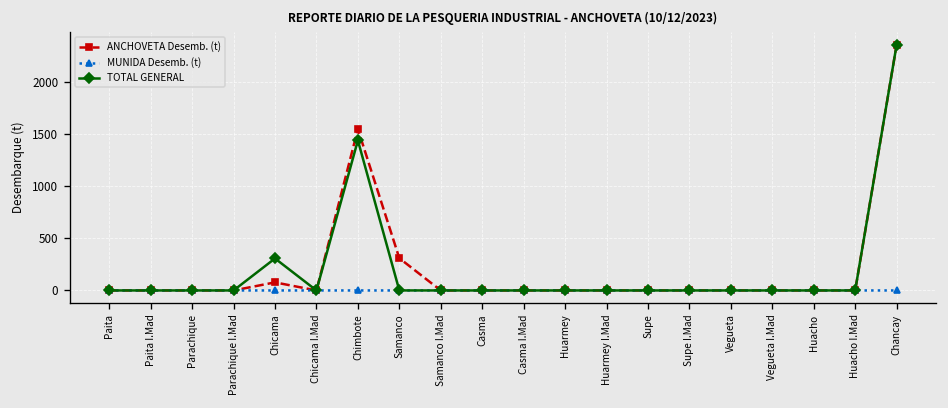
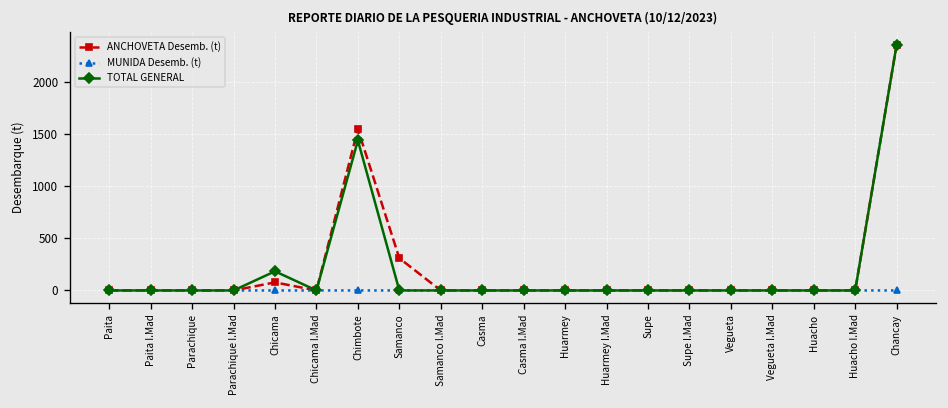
  {
    "ANCHOVETA Desemb. (t)": {
      "Chicama": 100,
      "Chimbote": 1500,
      "Samanco": 300
    },
    "MUNIDA Desemb. (t)": {
      "Chicama": 0,
      "Chimbote": 0,
      "Chancay": 0
    },
    "TOTAL GENERAL": {
-     "Chicama": 300,
+     "Chicama": 200,
      "Chimbote": 1400
    }
  }
